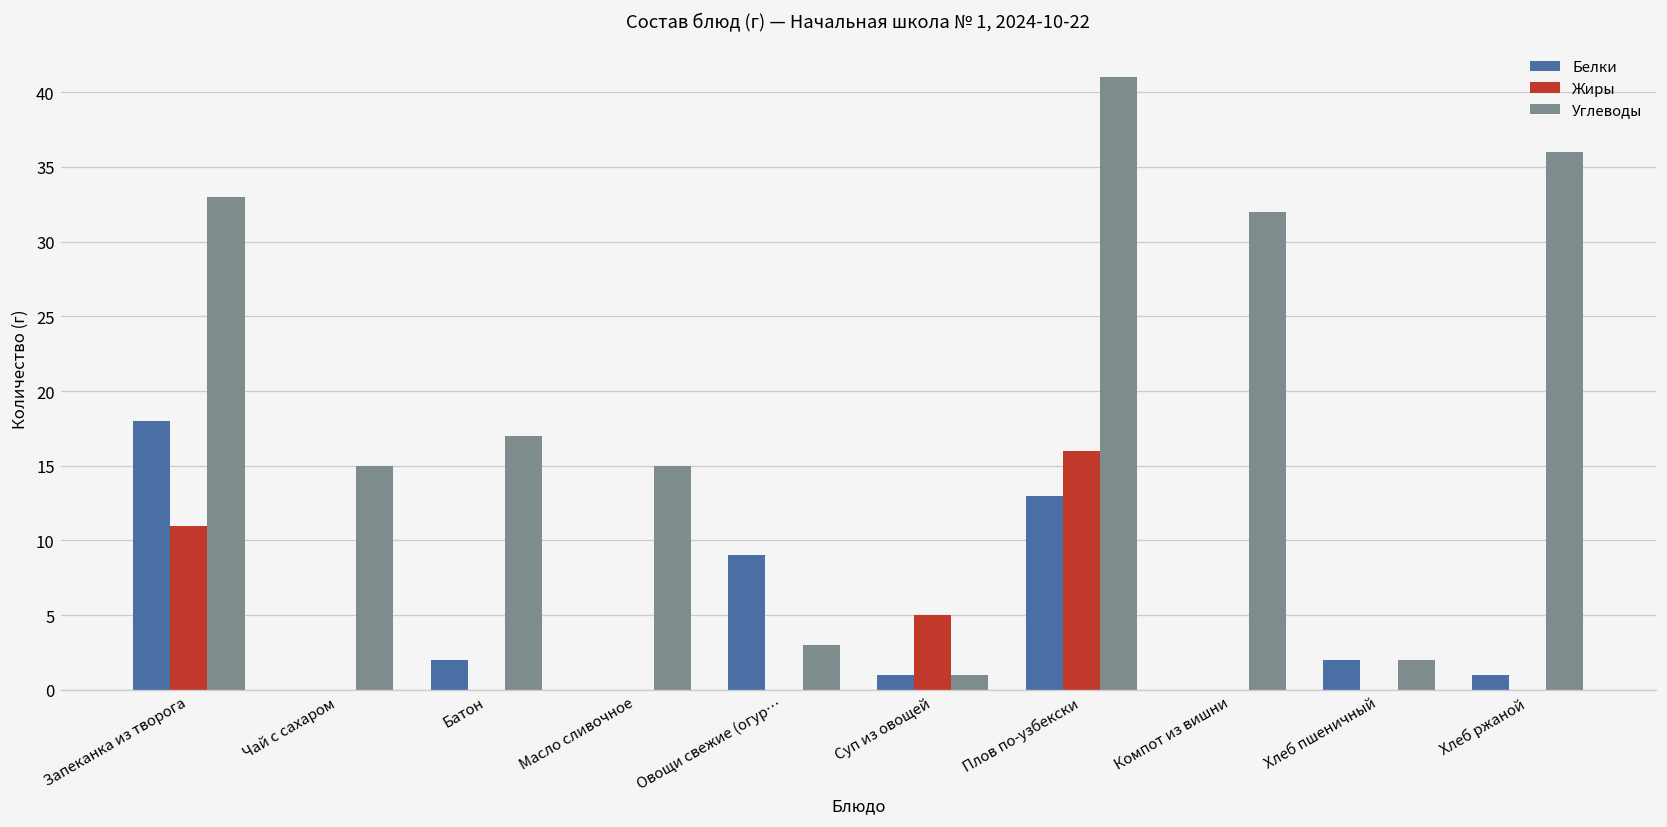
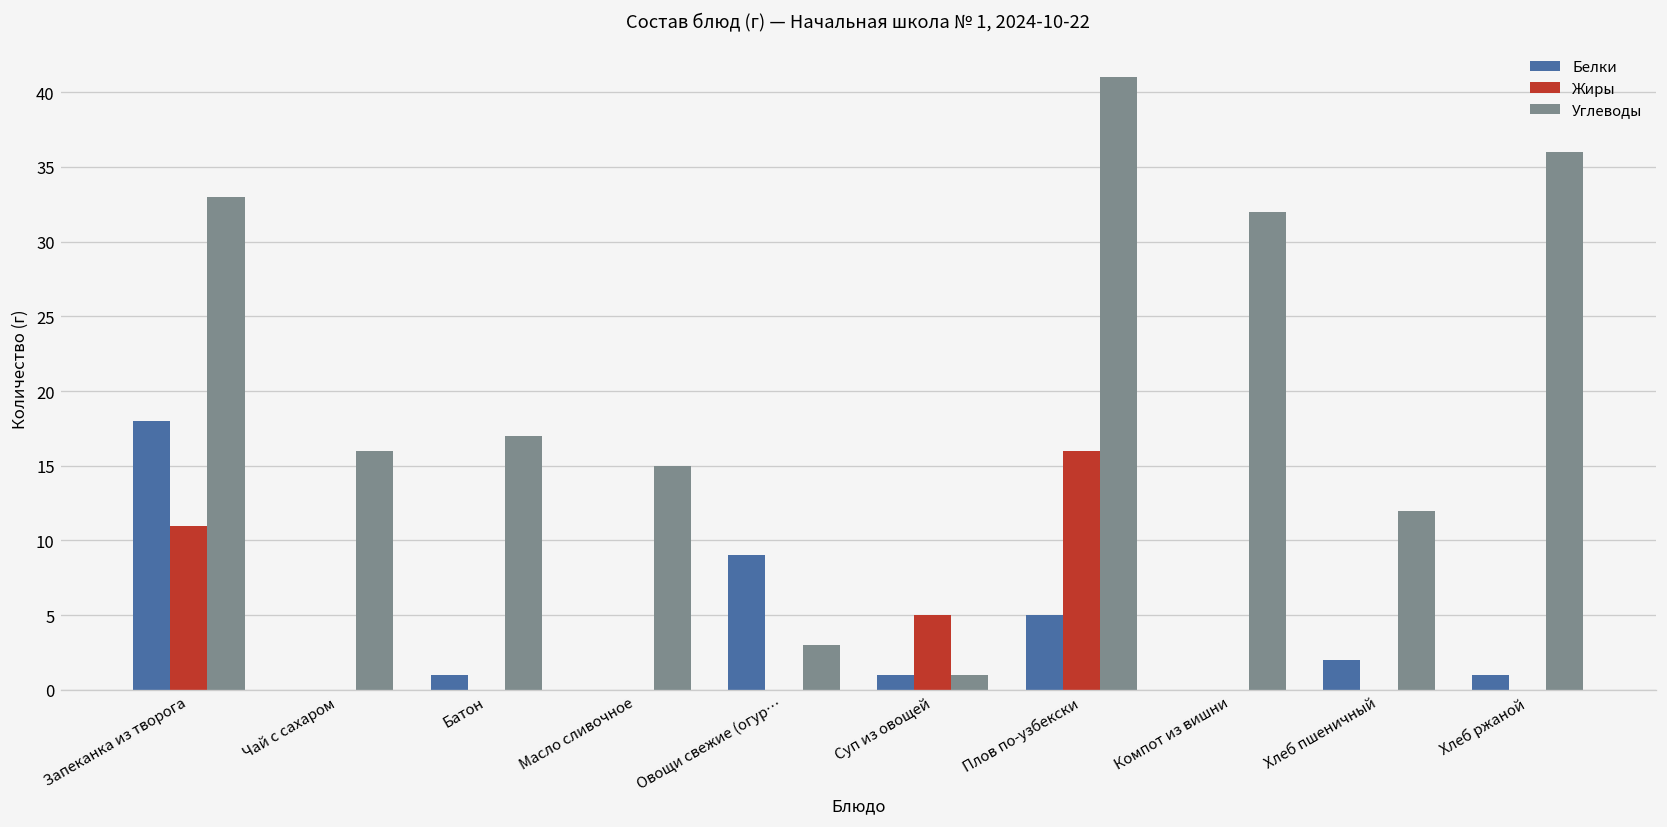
  {
    "Белки": {
      "Запеканка из творога": 18,
      "Чай с сахаром": 0,
-     "Батон": 2,
+     "Батон": 1,
      "Масло сливочное": 0,
      "Овощи свежие (огур…": 9,
      "Суп из овощей": 1,
-     "Плов по-узбекски": 13,
+     "Плов по-узбекски": 5,
      "Компот из вишни": 0,
      "Хлеб пшеничный": 2,
      "Хлеб ржаной": 1
    },
    "Жиры": {
      "Запеканка из творога": 11,
      "Чай с сахаром": 0,
      "Батон": 0,
      "Масло сливочное": 0,
      "Овощи свежие (огур…": 0,
      "Суп из овощей": 5,
      "Плов по-узбекски": 16,
      "Компот из вишни": 0,
      "Хлеб пшеничный": 0,
      "Хлеб ржаной": 0
    },
    "Углеводы": {
      "Запеканка из творога": 33,
-     "Чай с сахаром": 15,
+     "Чай с сахаром": 16,
      "Батон": 17,
      "Масло сливочное": 15,
      "Овощи свежие (огур…": 3,
      "Суп из овощей": 1,
      "Плов по-узбекски": 41,
      "Компот из вишни": 32,
-     "Хлеб пшеничный": 2,
+     "Хлеб пшеничный": 12,
      "Хлеб ржаной": 36
    }
  }
